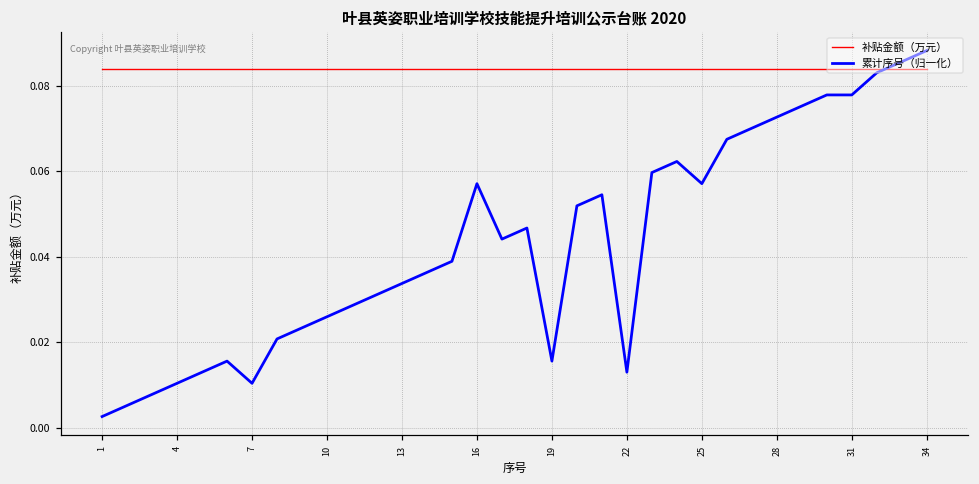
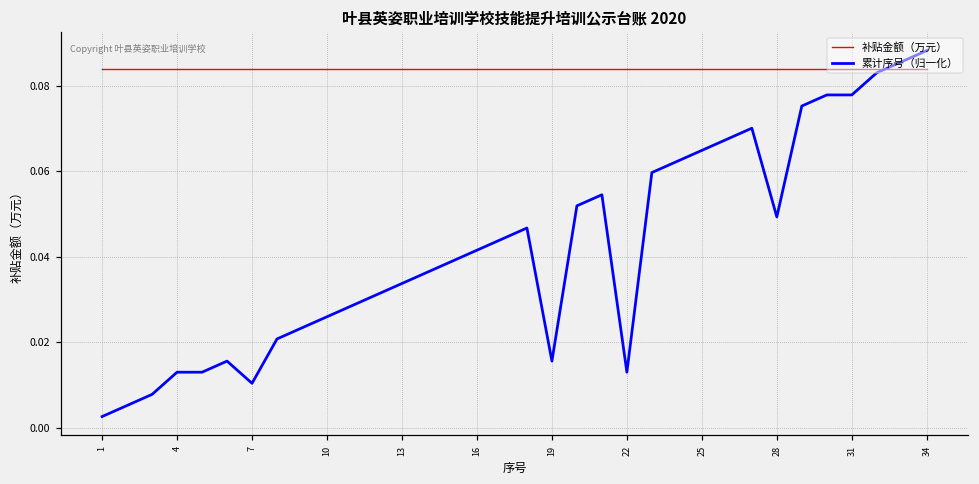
  {
    "补贴金额（万元）": {
      "1": 0.084,
      "4": 0.084,
      "7": 0.084,
      "10": 0.084,
      "13": 0.084,
      "16": 0.084,
      "19": 0.084,
      "22": 0.084,
      "25": 0.084,
      "28": 0.084
    },
    "累计序号（归一化）": {
      "1": 0.003,
-     "4": 0.010,
+     "4": 0.013,
      "7": 0.010,
      "10": 0.026,
      "13": 0.034,
-     "16": 0.057,
+     "16": 0.042,
      "19": 0.016,
      "22": 0.013,
-     "25": 0.057,
-     "28": 0.073,
+     "25": 0.065,
+     "28": 0.049,
      "31": 0.078
    }
  }
